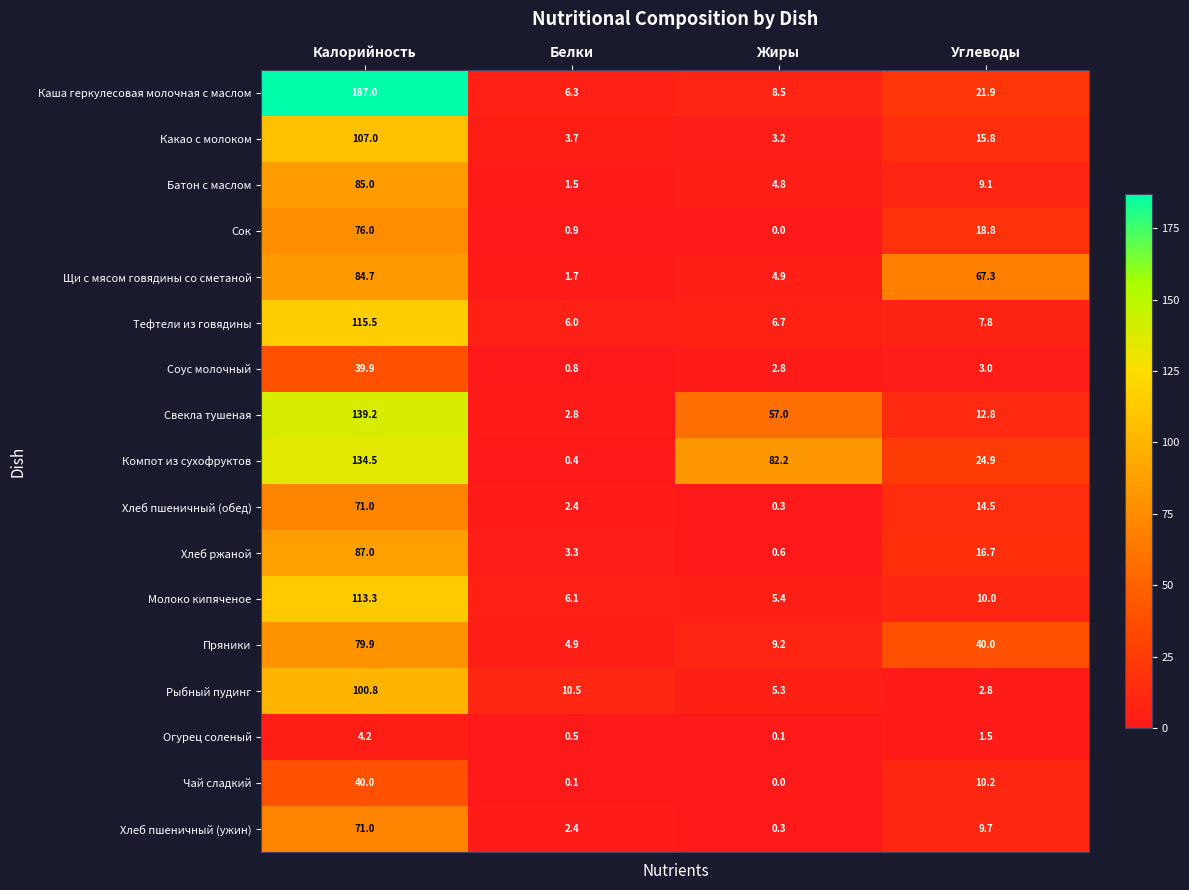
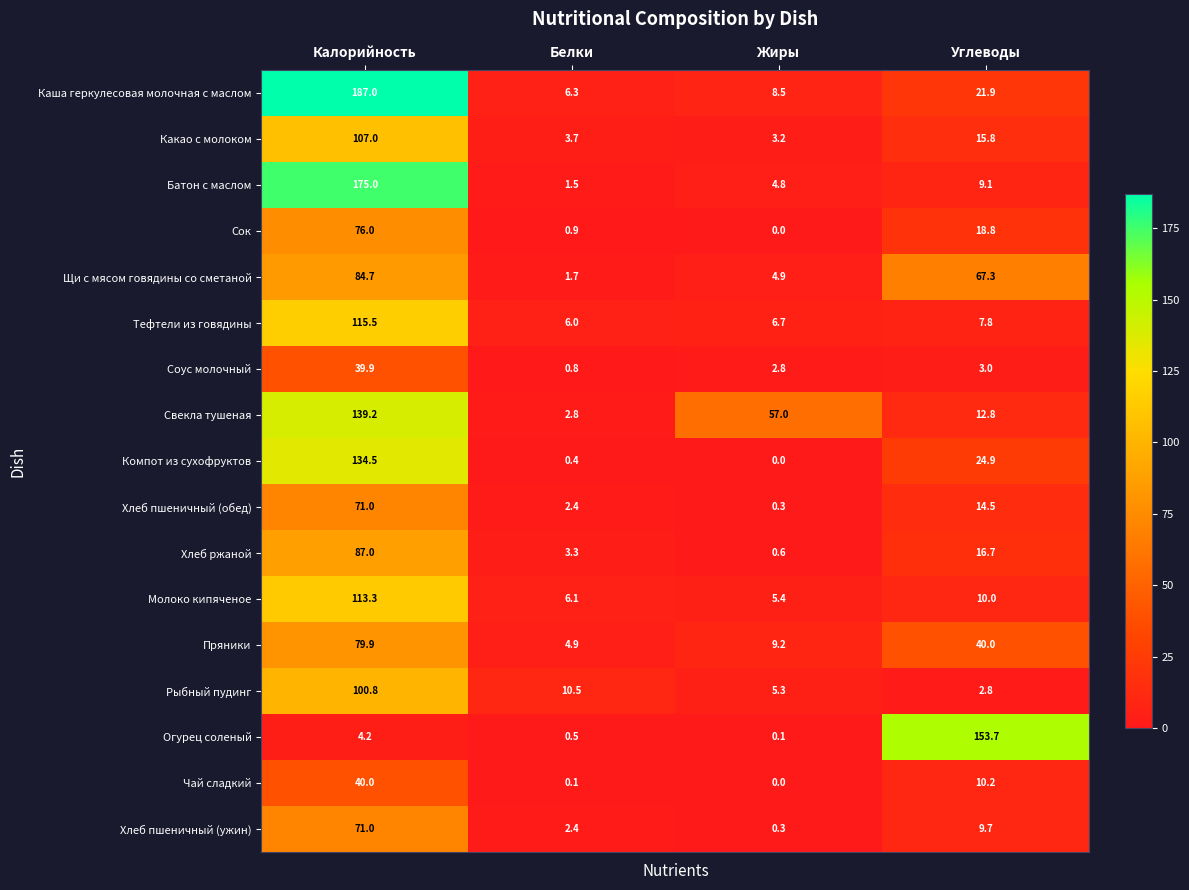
  {
    "Каша геркулесовая молочная с маслом": {
      "Калорийность": 187.0,
      "Белки": 6.3,
      "Жиры": 8.5,
      "Углеводы": 21.9
    },
    "Какао с молоком": {
      "Калорийность": 107.0,
      "Белки": 3.7,
      "Жиры": 3.2,
      "Углеводы": 15.8
    },
    "Батон с маслом": {
-     "Калорийность": 85.0,
+     "Калорийность": 175.0,
      "Белки": 1.5,
      "Жиры": 4.8,
      "Углеводы": 9.1
    },
    "Сок": {
      "Калорийность": 76.0,
      "Белки": 0.9,
      "Жиры": 0.0,
      "Углеводы": 18.8
    },
    "Щи с мясом говядины со сметаной": {
      "Калорийность": 84.7,
      "Белки": 1.7,
      "Жиры": 4.9,
      "Углеводы": 67.3
    },
    "Тефтели из говядины": {
      "Калорийность": 115.5,
      "Белки": 6.0,
      "Жиры": 6.7,
      "Углеводы": 7.8
    },
    "Соус молочный": {
      "Калорийность": 39.9,
      "Белки": 0.8,
      "Жиры": 2.8,
      "Углеводы": 3.0
    },
    "Свекла тушеная": {
      "Калорийность": 139.2,
      "Белки": 2.8,
      "Жиры": 57.0,
      "Углеводы": 12.8
    },
    "Компот из сухофруктов": {
      "Калорийность": 134.5,
      "Белки": 0.4,
-     "Жиры": 82.2,
+     "Жиры": 0.0,
      "Углеводы": 24.9
    },
    "Хлеб пшеничный (обед)": {
      "Калорийность": 71.0,
      "Белки": 2.4,
      "Жиры": 0.3,
      "Углеводы": 14.5
    },
    "Хлеб ржаной": {
      "Калорийность": 87.0,
      "Белки": 3.3,
      "Жиры": 0.6,
      "Углеводы": 16.7
    },
    "Молоко кипяченое": {
      "Калорийность": 113.3,
      "Белки": 6.1,
      "Жиры": 5.4,
      "Углеводы": 10.0
    },
    "Пряники": {
      "Калорийность": 79.9,
      "Белки": 4.9,
      "Жиры": 9.2,
      "Углеводы": 40.0
    },
    "Рыбный пудинг": {
      "Калорийность": 100.8,
      "Белки": 10.5,
      "Жиры": 5.3,
      "Углеводы": 2.8
    },
    "Огурец соленый": {
      "Калорийность": 4.2,
      "Белки": 0.5,
      "Жиры": 0.1,
-     "Углеводы": 1.5
+     "Углеводы": 153.7
    },
    "Чай сладкий": {
      "Калорийность": 40.0,
      "Белки": 0.1,
      "Жиры": 0.0,
      "Углеводы": 10.2
    },
    "Хлеб пшеничный (ужин)": {
      "Калорийность": 71.0,
      "Белки": 2.4,
      "Жиры": 0.3,
      "Углеводы": 9.7
    }
  }
